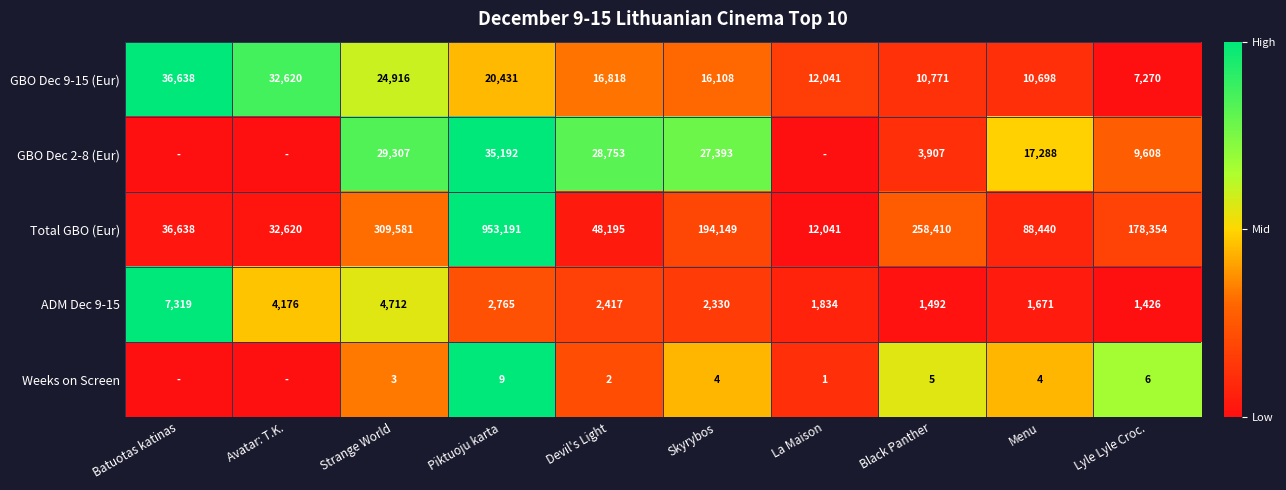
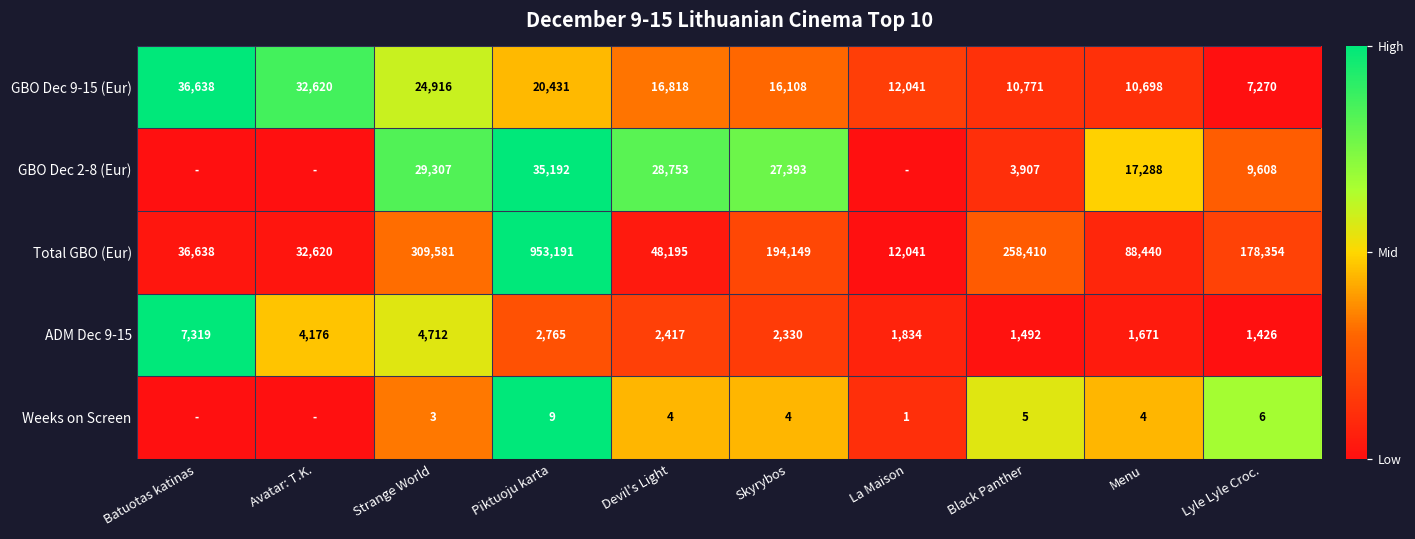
  {
    "GBO Dec 9-15 (Eur)": {
      "Batuotas katinas": "36,638",
      "Avatar: T.K.": "32,620",
      "Strange World": "24,916",
      "Piktuoju karta": "20,431",
      "Devil's Light": "16,818",
      "Skyrybos": "16,108",
      "La Maison": "12,041",
      "Black Panther": "10,771",
      "Menu": "10,698",
      "Lyle Lyle Croc.": "7,270"
    },
    "GBO Dec 2-8 (Eur)": {
      "Strange World": "29,307",
      "Piktuoju karta": "35,192",
      "Devil's Light": "28,753",
      "Skyrybos": "27,393",
      "Black Panther": "3,907",
      "Menu": "17,288",
      "Lyle Lyle Croc.": "9,608"
    },
    "Total GBO (Eur)": {
      "Batuotas katinas": "36,638",
      "Avatar: T.K.": "32,620",
      "Strange World": "309,581",
      "Piktuoju karta": "953,191",
      "Devil's Light": "48,195",
      "Skyrybos": "194,149",
      "La Maison": "12,041",
      "Black Panther": "258,410",
      "Menu": "88,440",
      "Lyle Lyle Croc.": "178,354"
    },
    "ADM Dec 9-15": {
      "Batuotas katinas": "7,319",
      "Avatar: T.K.": "4,176",
      "Strange World": "4,712",
      "Piktuoju karta": "2,765",
      "Devil's Light": "2,417",
      "Skyrybos": "2,330",
      "La Maison": "1,834",
      "Black Panther": "1,492",
      "Menu": "1,671",
      "Lyle Lyle Croc.": "1,426"
    },
    "Weeks on Screen": {
      "Strange World": "3",
      "Piktuoju karta": "9",
-     "Devil's Light": "2",
+     "Devil's Light": "4",
      "Skyrybos": "4",
      "La Maison": "1",
      "Black Panther": "5",
      "Menu": "4",
      "Lyle Lyle Croc.": "6"
    }
  }
